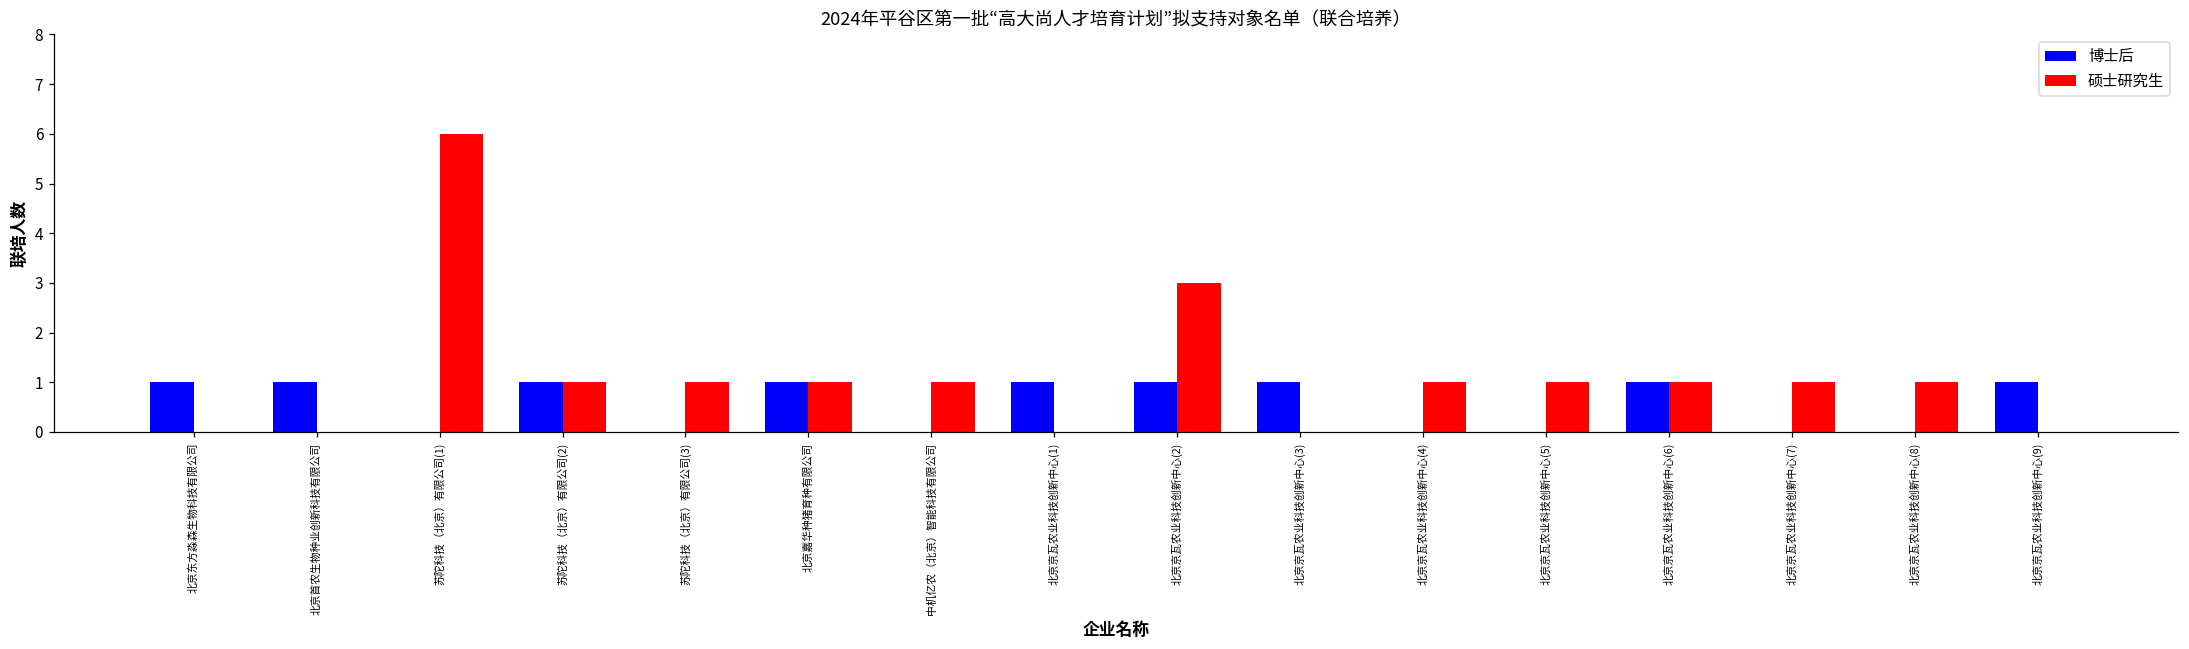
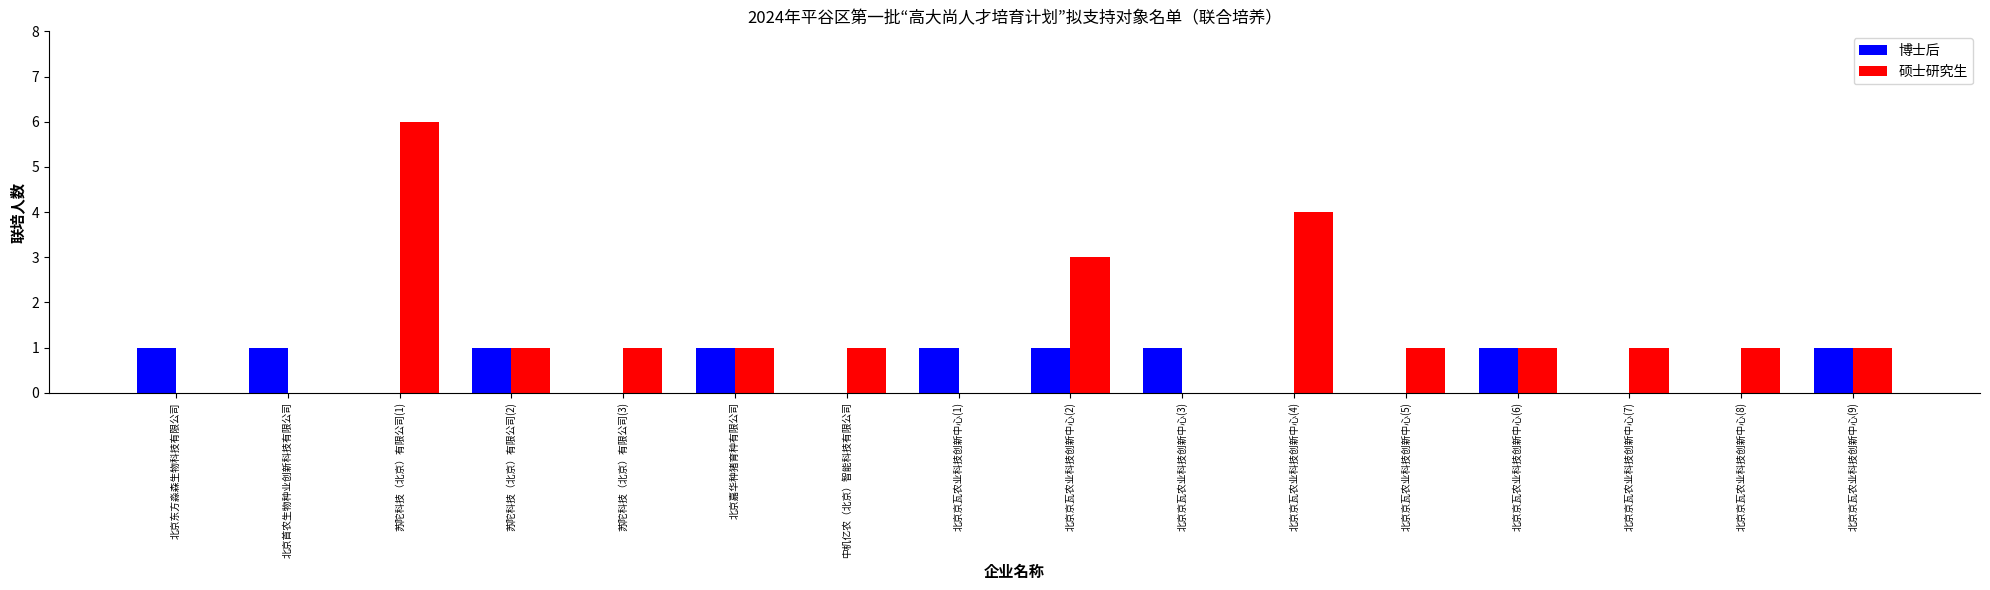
  {
    "博士后": {
      "北京东方淼森生物科技有限公司": 1,
      "北京首农生物种业创新科技有限公司": 1,
      "苏陀科技（北京）有限公司(1)": 0,
      "苏陀科技（北京）有限公司(2)": 1,
      "苏陀科技（北京）有限公司(3)": 0,
      "北京嘉华种猪育种有限公司": 1,
      "中机亿农（北京）智能科技有限公司": 0,
      "北京京瓦农业科技创新中心(1)": 1,
      "北京京瓦农业科技创新中心(2)": 1,
      "北京京瓦农业科技创新中心(3)": 1,
      "北京京瓦农业科技创新中心(4)": 0,
      "北京京瓦农业科技创新中心(5)": 0,
      "北京京瓦农业科技创新中心(6)": 1,
      "北京京瓦农业科技创新中心(7)": 0,
      "北京京瓦农业科技创新中心(8)": 0,
      "北京京瓦农业科技创新中心(9)": 1
    },
    "硕士研究生": {
      "北京东方淼森生物科技有限公司": 0,
      "北京首农生物种业创新科技有限公司": 0,
      "苏陀科技（北京）有限公司(1)": 6,
      "苏陀科技（北京）有限公司(2)": 1,
      "苏陀科技（北京）有限公司(3)": 1,
      "北京嘉华种猪育种有限公司": 1,
      "中机亿农（北京）智能科技有限公司": 1,
      "北京京瓦农业科技创新中心(1)": 0,
      "北京京瓦农业科技创新中心(2)": 3,
      "北京京瓦农业科技创新中心(3)": 0,
-     "北京京瓦农业科技创新中心(4)": 1,
+     "北京京瓦农业科技创新中心(4)": 4,
      "北京京瓦农业科技创新中心(5)": 1,
      "北京京瓦农业科技创新中心(6)": 1,
      "北京京瓦农业科技创新中心(7)": 1,
      "北京京瓦农业科技创新中心(8)": 1,
-     "北京京瓦农业科技创新中心(9)": 0
+     "北京京瓦农业科技创新中心(9)": 1
    }
  }
